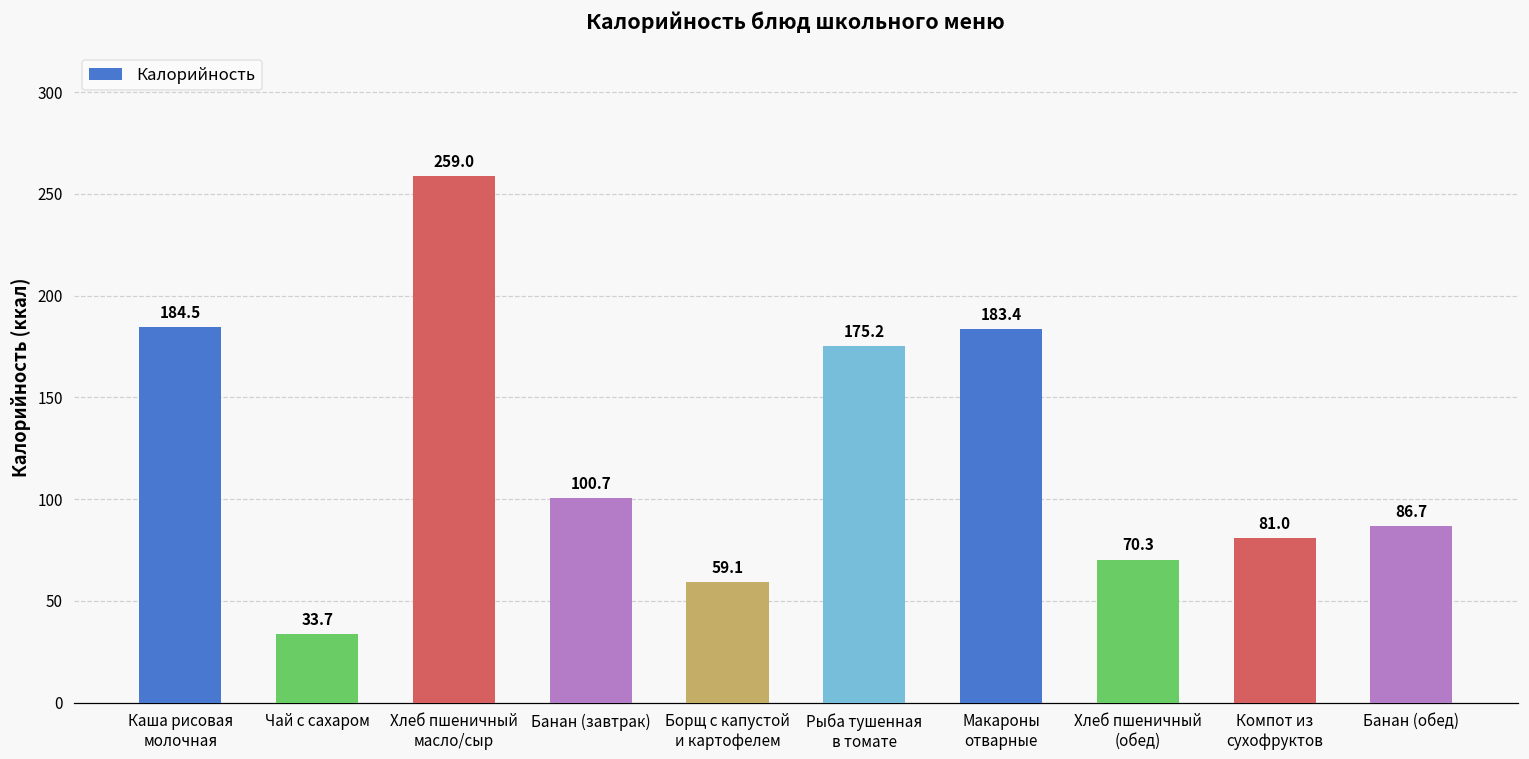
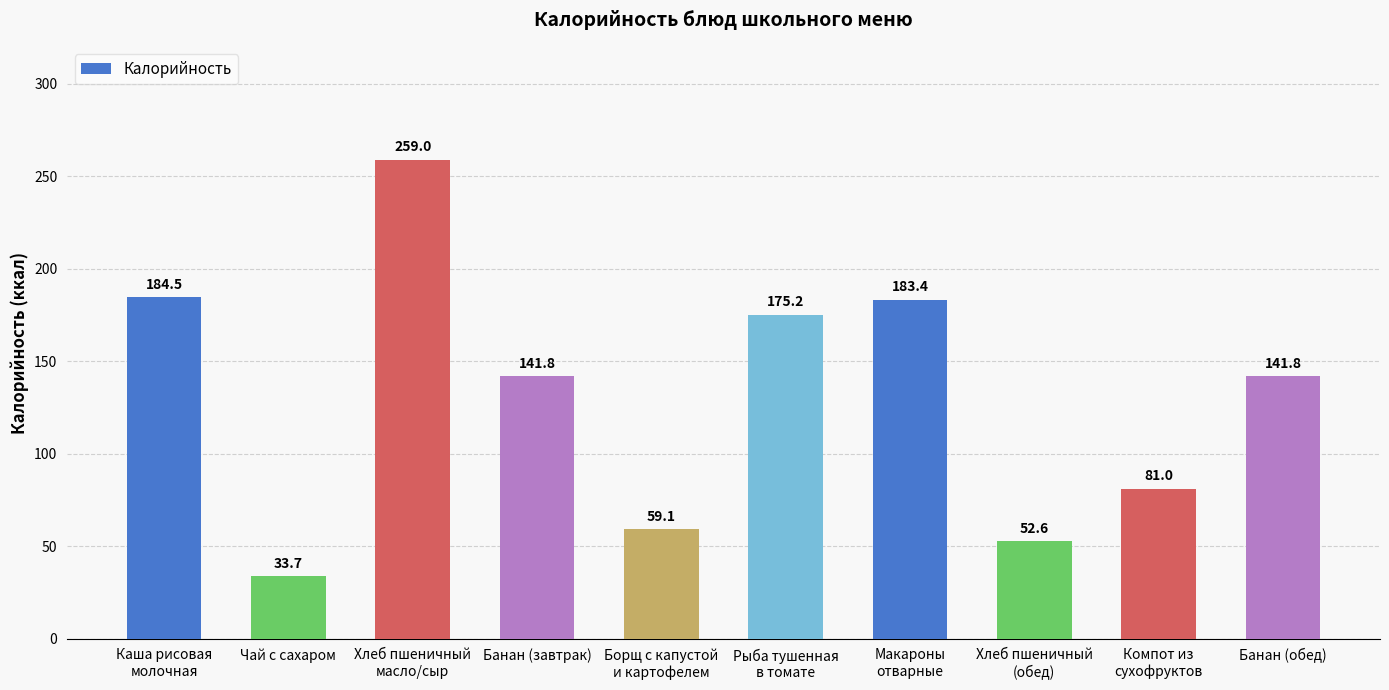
  {
    "Каша рисовая молочная": 184.5,
    "Чай с сахаром": 33.7,
    "Хлеб пшеничный масло/сыр": 259.0,
-   "Банан (завтрак)": 100.7,
+   "Банан (завтрак)": 141.8,
    "Борщ с капустой и картофелем": 59.1,
    "Рыба тушенная в томате": 175.2,
    "Макароны отварные": 183.4,
-   "Хлеб пшеничный (обед)": 70.3,
+   "Хлеб пшеничный (обед)": 52.6,
    "Компот из сухофруктов": 81.0,
-   "Банан (обед)": 86.7
+   "Банан (обед)": 141.8
  }
